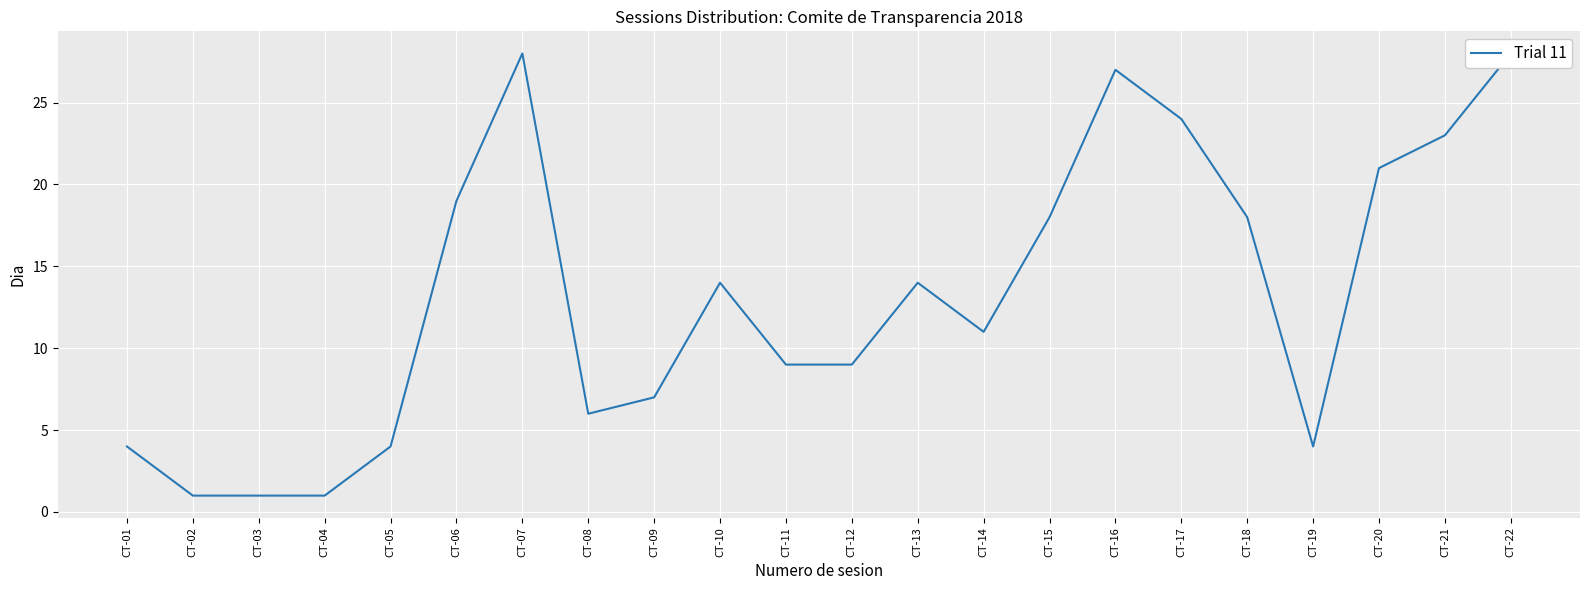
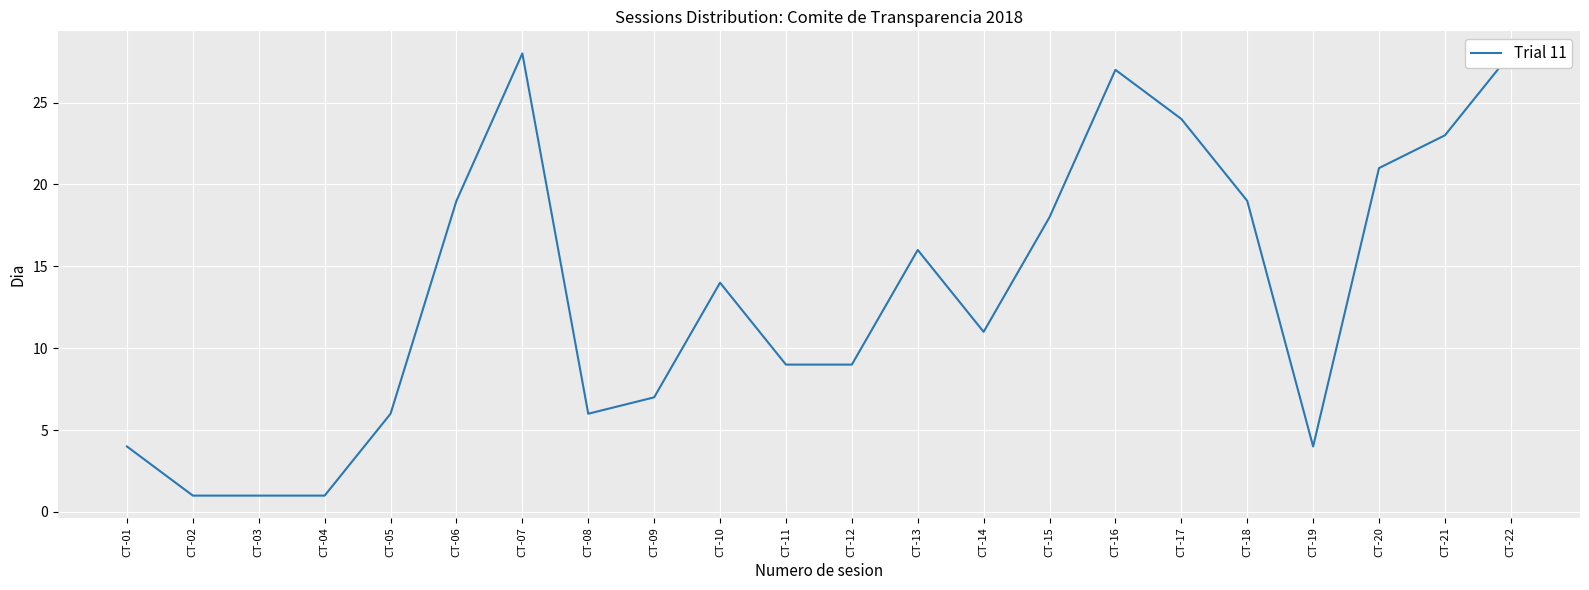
  {
    "CT-01": 4,
    "CT-02": 1,
    "CT-03": 1,
    "CT-04": 1,
-   "CT-05": 4,
+   "CT-05": 6,
    "CT-06": 19,
    "CT-07": 28,
    "CT-08": 6,
    "CT-09": 7,
    "CT-10": 14,
    "CT-11": 9,
    "CT-12": 9,
-   "CT-13": 14,
+   "CT-13": 16,
    "CT-14": 11,
    "CT-15": 18,
    "CT-16": 27,
    "CT-17": 24,
-   "CT-18": 18,
+   "CT-18": 19,
    "CT-19": 4,
    "CT-20": 21,
    "CT-21": 23
  }
